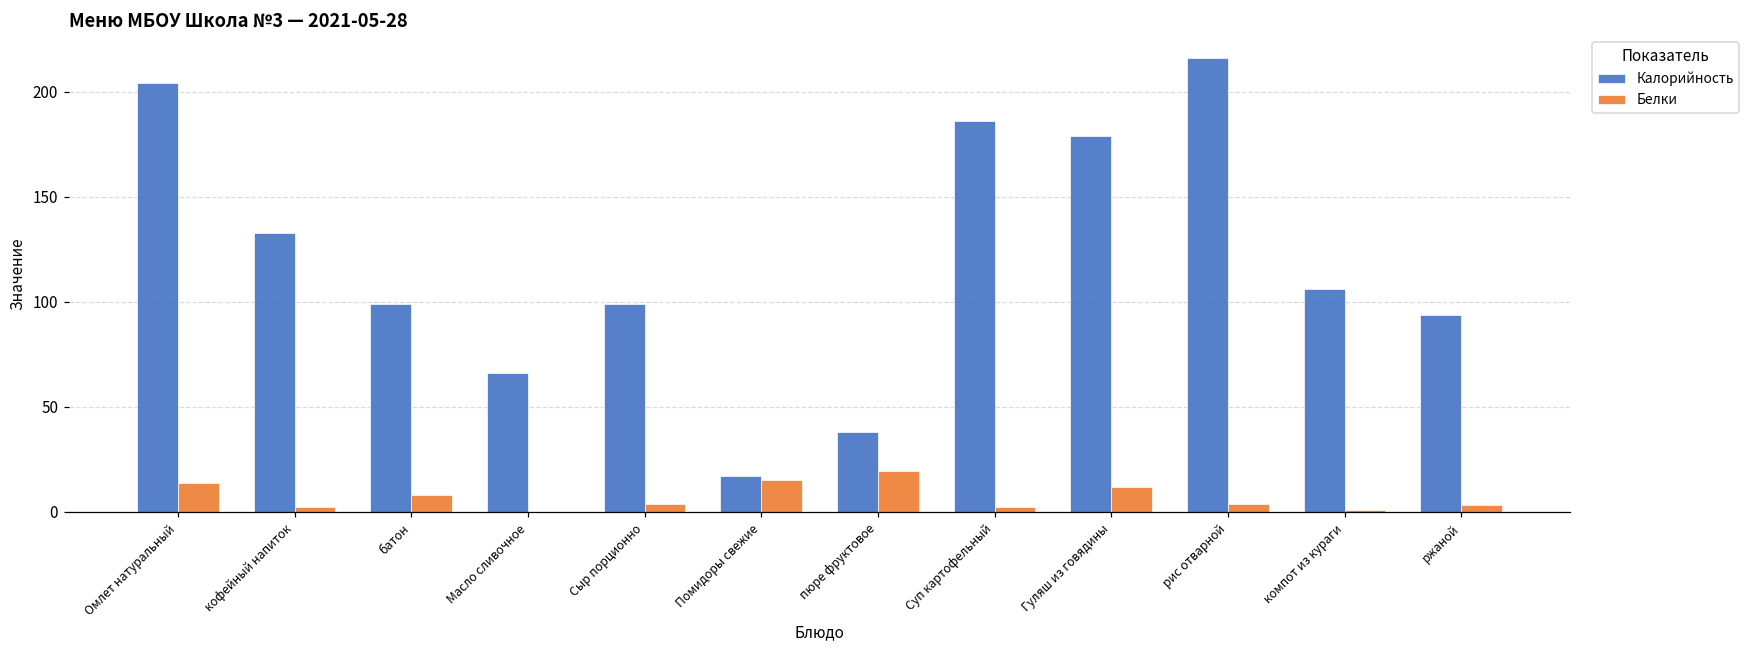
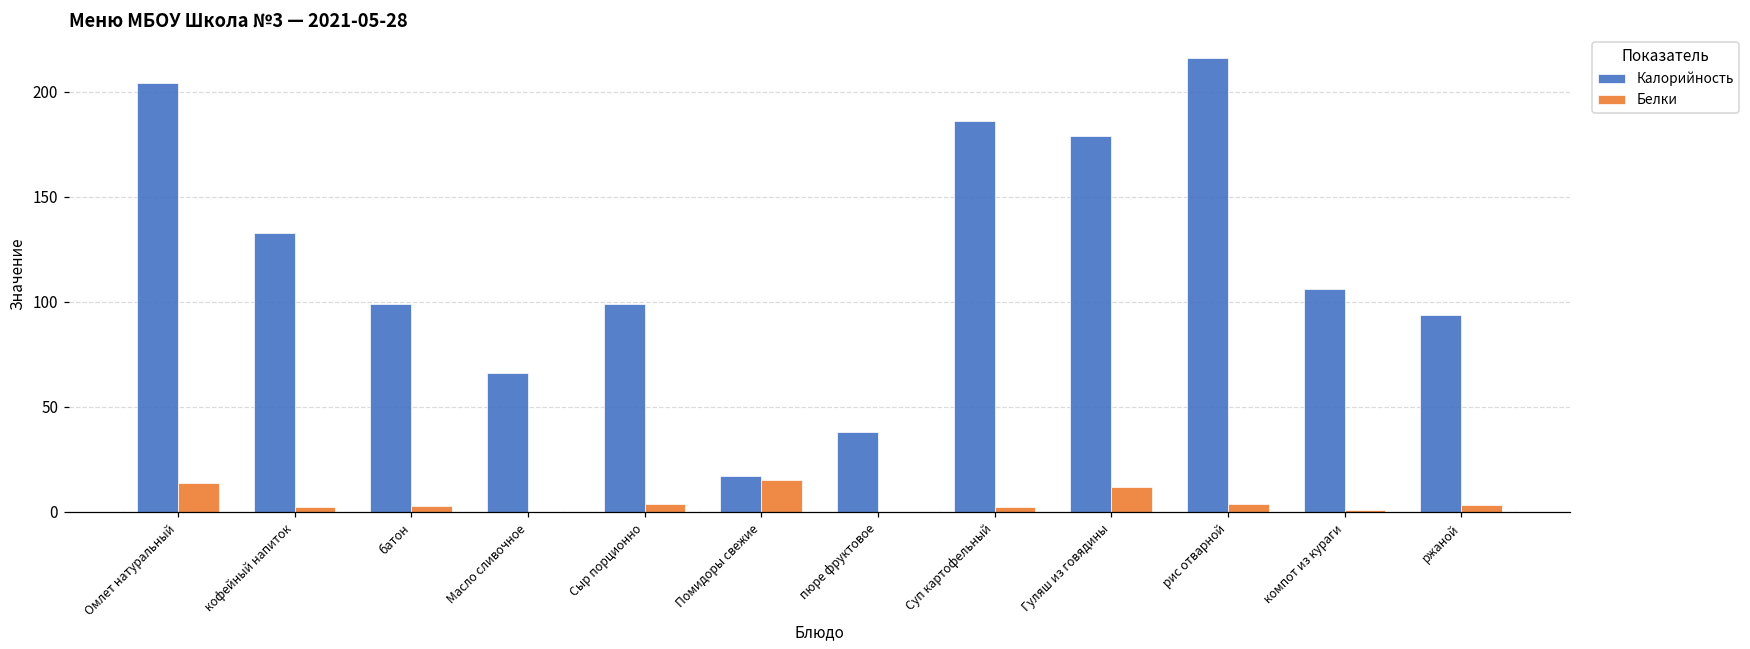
  {
    "Калорийность": {
      "Омлет натуральный": 204,
      "кофейный напиток": 133,
      "батон": 99,
      "Масло сливочное": 66,
      "Сыр порционно": 99,
      "Помидоры свежие": 17,
      "пюре фруктовое": 38,
      "Суп картофельный": 186,
      "Гуляш из говядины": 179,
      "рис отварной": 216,
      "компот из кураги": 106,
      "ржаной": 94
    },
    "Белки": {
      "Омлет натуральный": 14,
      "кофейный напиток": 2,
-     "батон": 8,
+     "батон": 3,
      "Сыр порционно": 4,
      "Помидоры свежие": 15,
-     "пюре фруктовое": 20,
+     "пюре фруктовое": 0,
      "Суп картофельный": 2,
      "Гуляш из говядины": 12,
      "рис отварной": 4,
      "ржаной": 3
    }
  }
